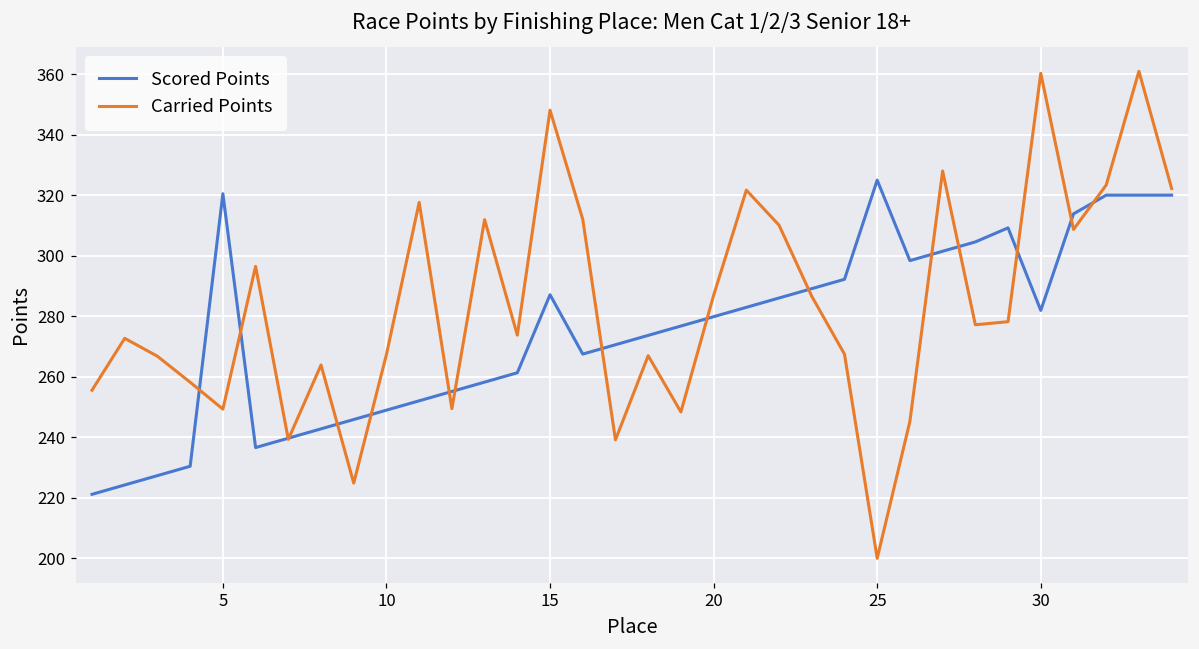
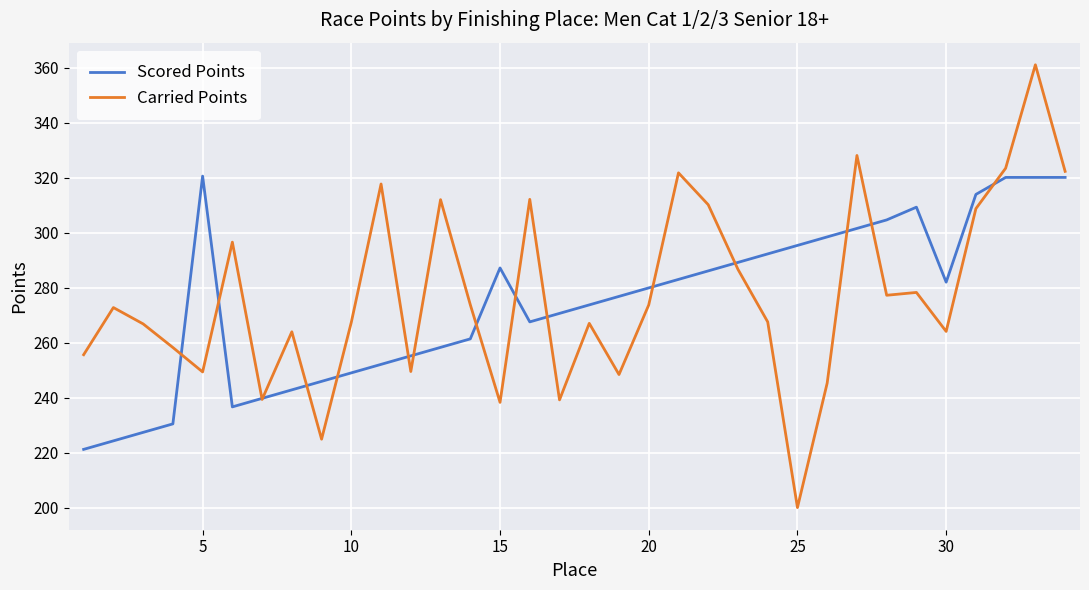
  {
    "Scored Points": {
      "5": 321,
      "10": 249,
      "15": 287,
      "20": 280,
-     "25": 325,
+     "25": 295,
      "30": 282
    },
    "Carried Points": {
      "5": 249,
      "10": 267,
-     "15": 348,
-     "20": 287,
+     "15": 238,
+     "20": 274,
      "25": 200,
-     "30": 360
+     "30": 264
    }
  }
